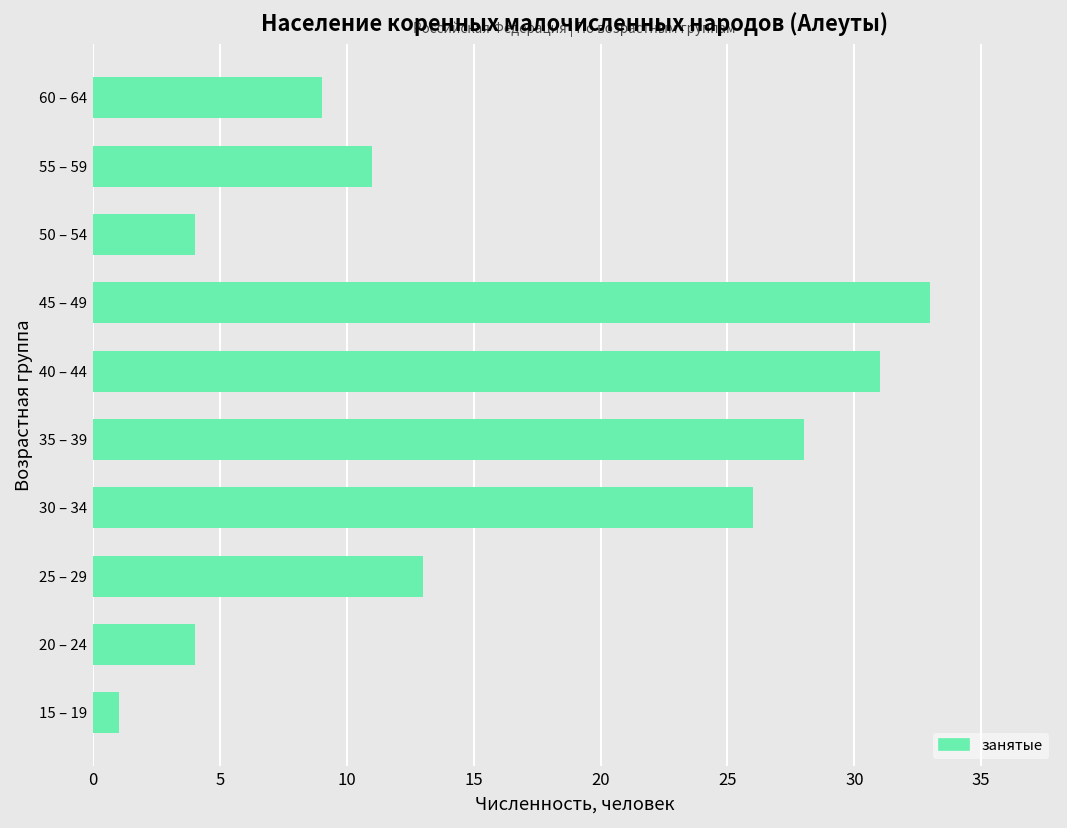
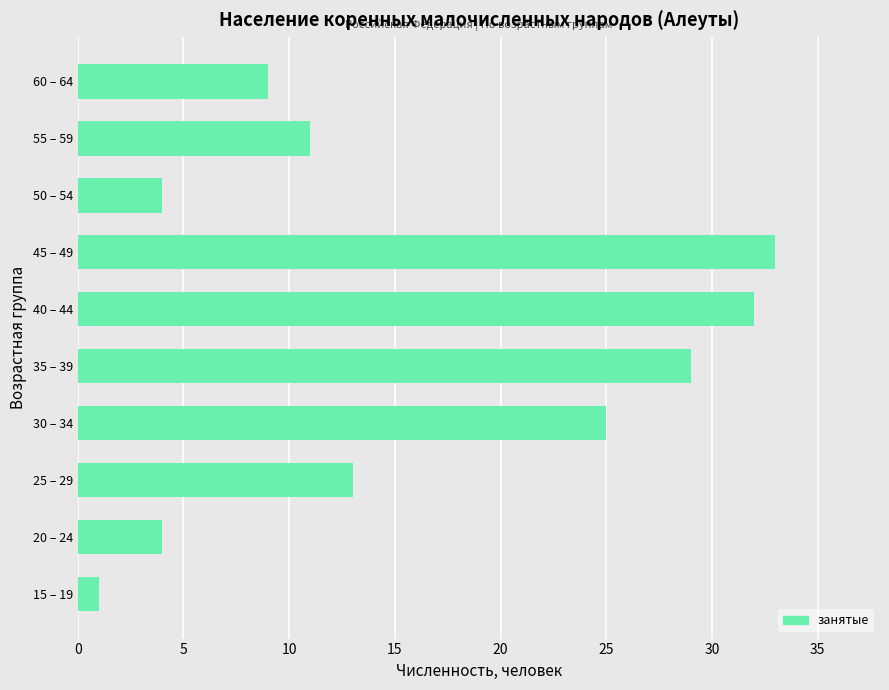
  {
    "60 – 64": 9,
    "55 – 59": 11,
    "50 – 54": 4,
    "45 – 49": 33,
-   "40 – 44": 31,
-   "35 – 39": 28,
-   "30 – 34": 26,
+   "40 – 44": 32,
+   "35 – 39": 29,
+   "30 – 34": 25,
    "25 – 29": 13,
    "20 – 24": 4,
    "15 – 19": 1
  }
